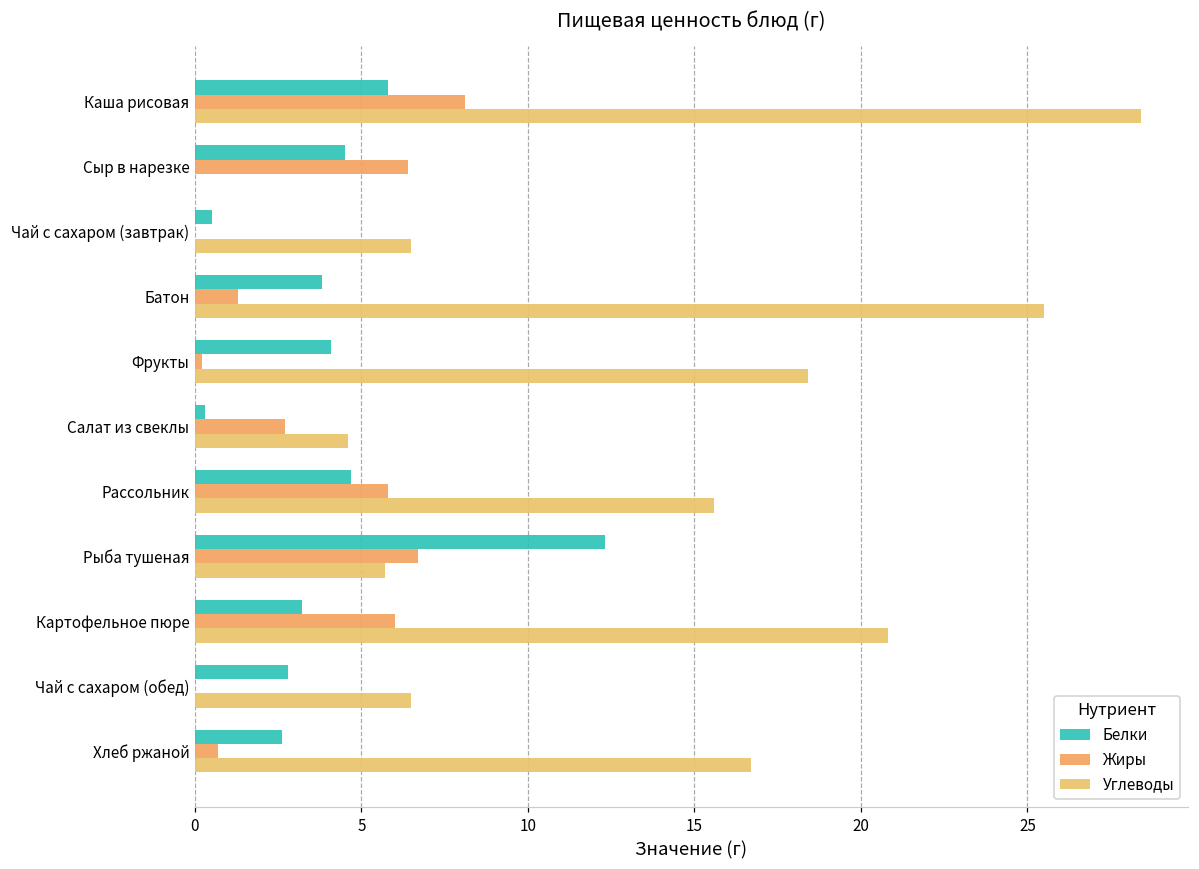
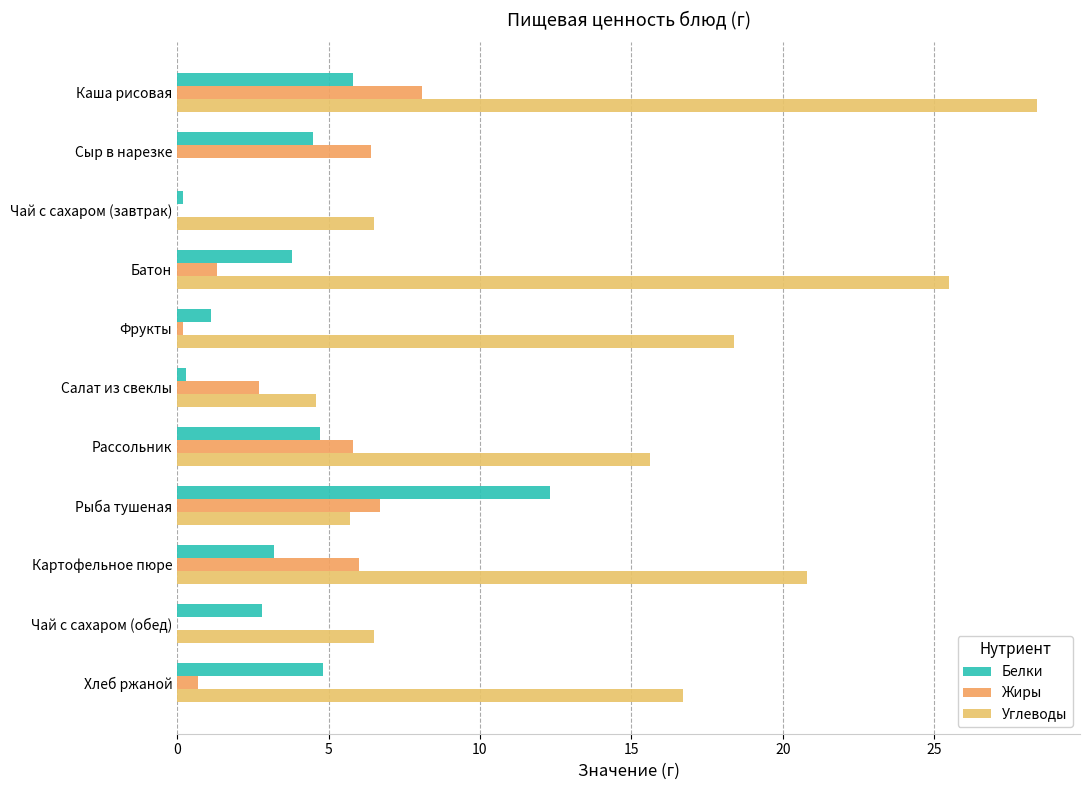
  {
    "Белки": {
      "Каша рисовая": 5.8,
      "Сыр в нарезке": 4.5,
-     "Чай с сахаром (завтрак)": 0.5,
+     "Чай с сахаром (завтрак)": 0.2,
      "Батон": 3.8,
-     "Фрукты": 4.1,
+     "Фрукты": 1.1,
      "Салат из свеклы": 0.3,
      "Рассольник": 4.7,
      "Рыба тушеная": 12.3,
      "Картофельное пюре": 3.2,
      "Чай с сахаром (обед)": 2.8,
-     "Хлеб ржаной": 2.6
+     "Хлеб ржаной": 4.8
    }
  }
